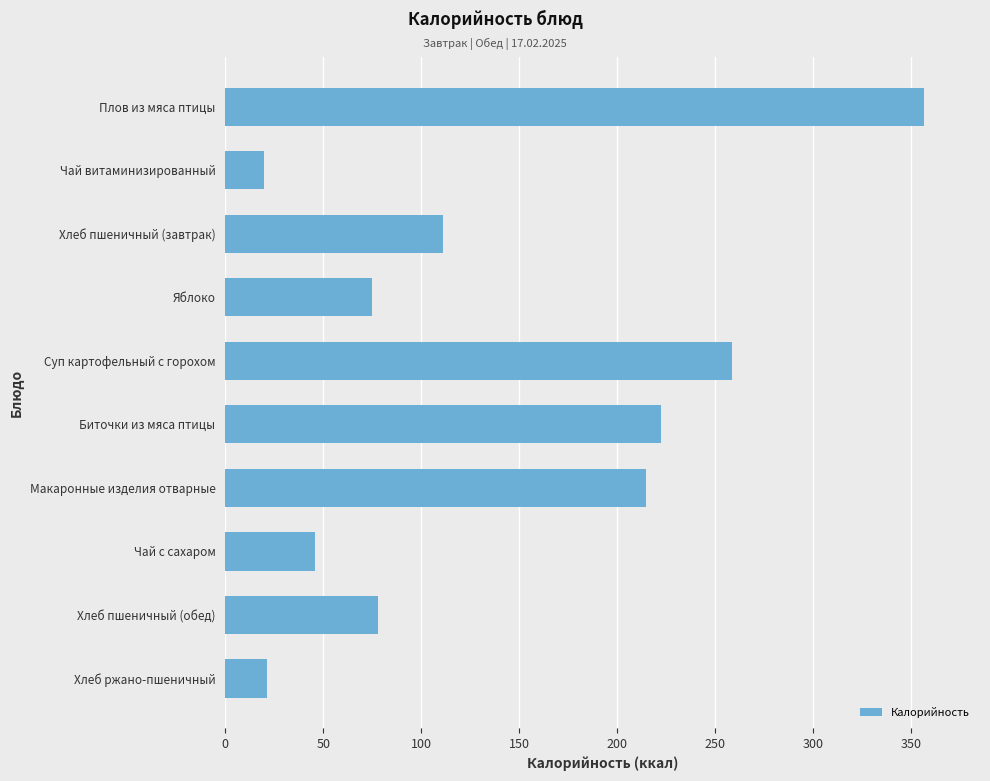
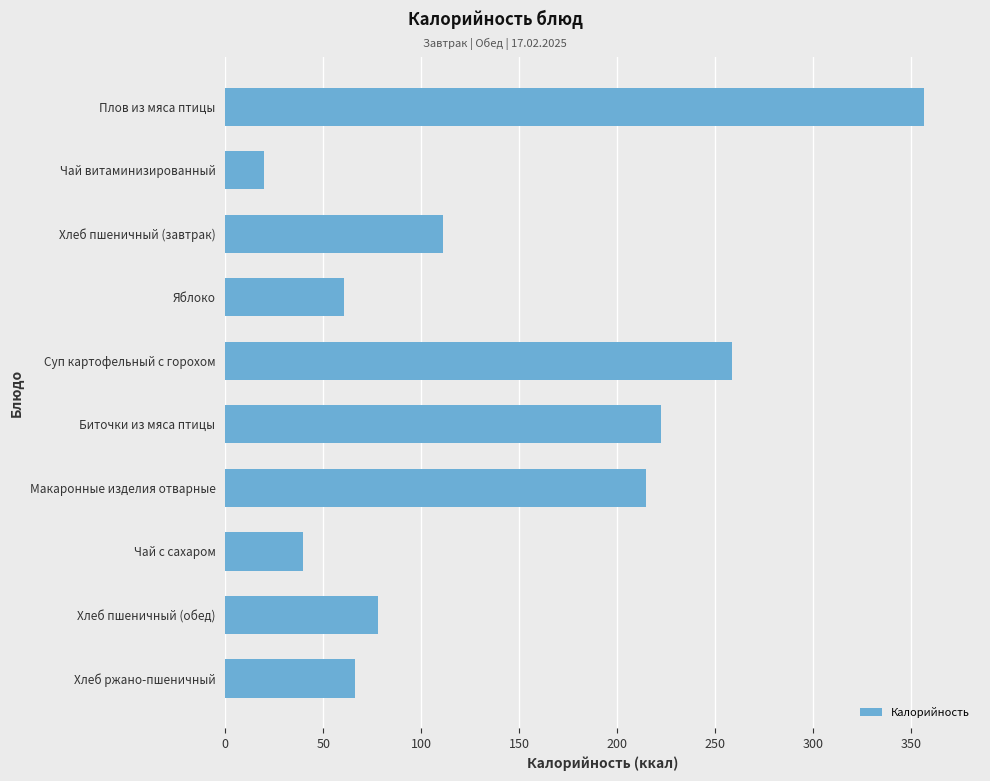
  {
    "Плов из мяса птицы": 357,
    "Чай витаминизированный": 20,
    "Хлеб пшеничный (завтрак)": 111,
-   "Яблоко": 75,
+   "Яблоко": 61,
    "Суп картофельный с горохом": 258,
    "Биточки из мяса птицы": 222,
    "Макаронные изделия отварные": 214,
-   "Чай с сахаром": 46,
+   "Чай с сахаром": 40,
    "Хлеб пшеничный (обед)": 78,
-   "Хлеб ржано-пшеничный": 22
+   "Хлеб ржано-пшеничный": 66
  }
